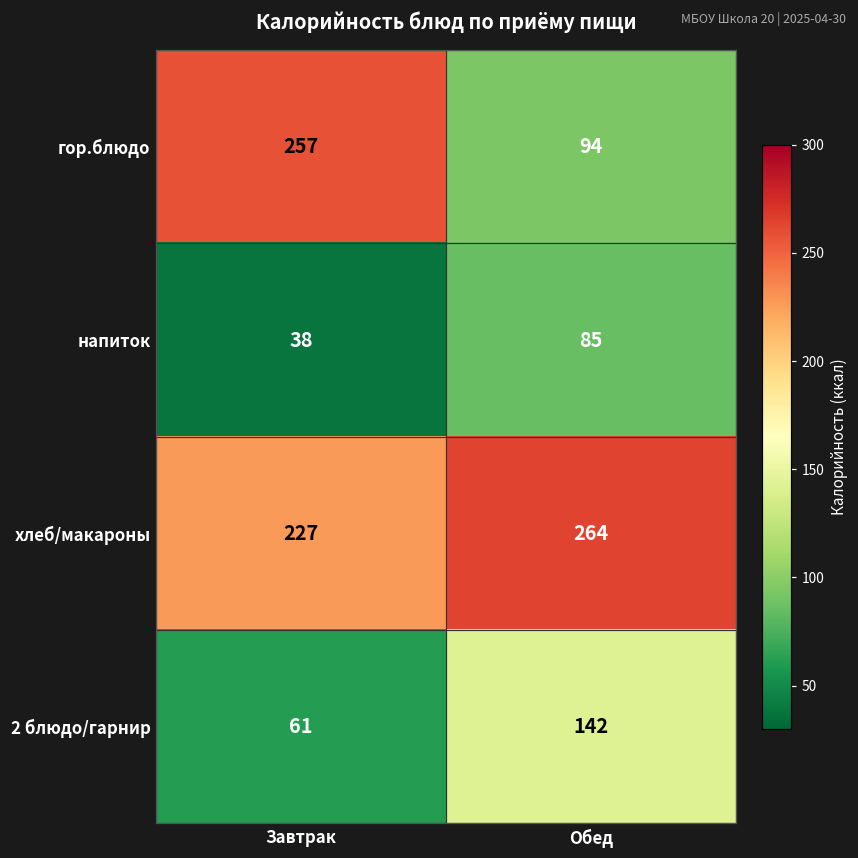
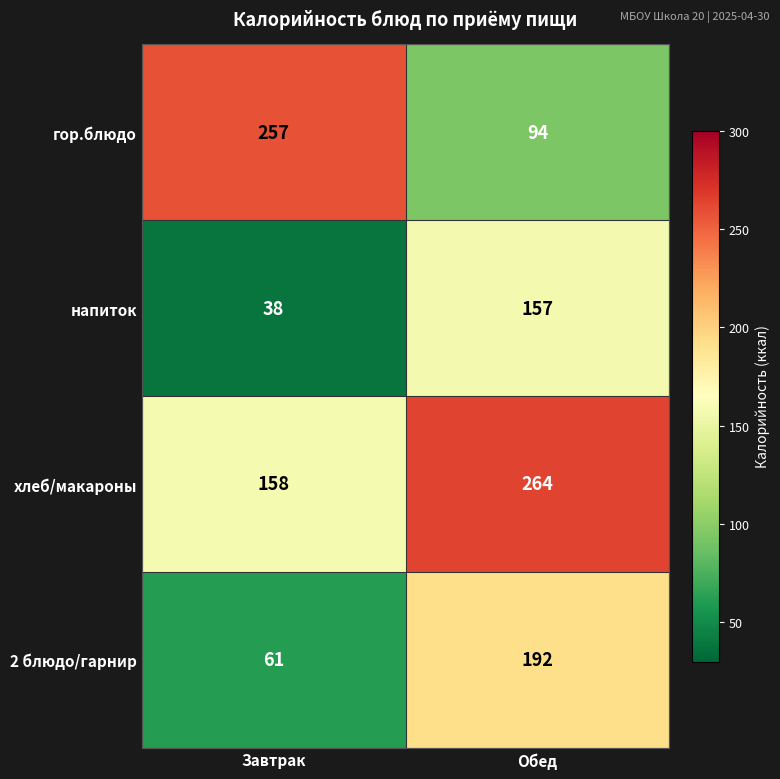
  {
    "гор.блюдо": {
      "Завтрак": 257,
      "Обед": 94
    },
    "напиток": {
      "Завтрак": 38,
-     "Обед": 85
+     "Обед": 157
    },
    "хлеб/макароны": {
-     "Завтрак": 227,
+     "Завтрак": 158,
      "Обед": 264
    },
    "2 блюдо/гарнир": {
      "Завтрак": 61,
-     "Обед": 142
+     "Обед": 192
    }
  }
